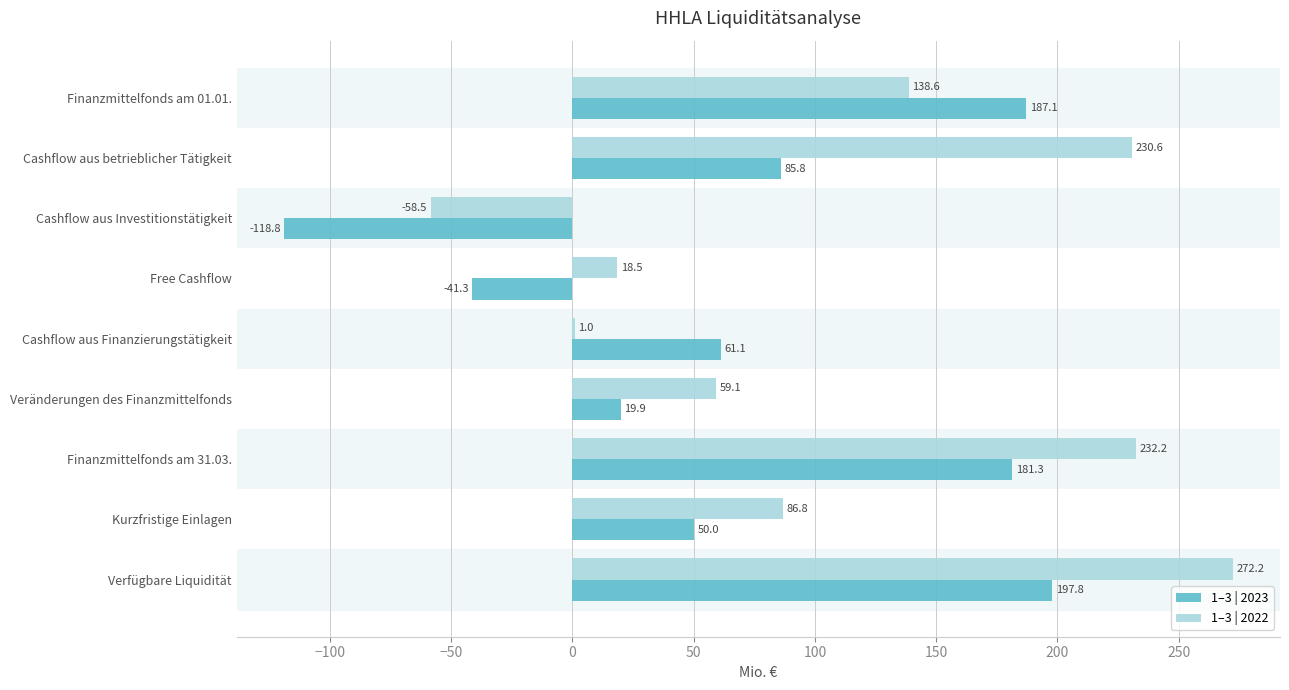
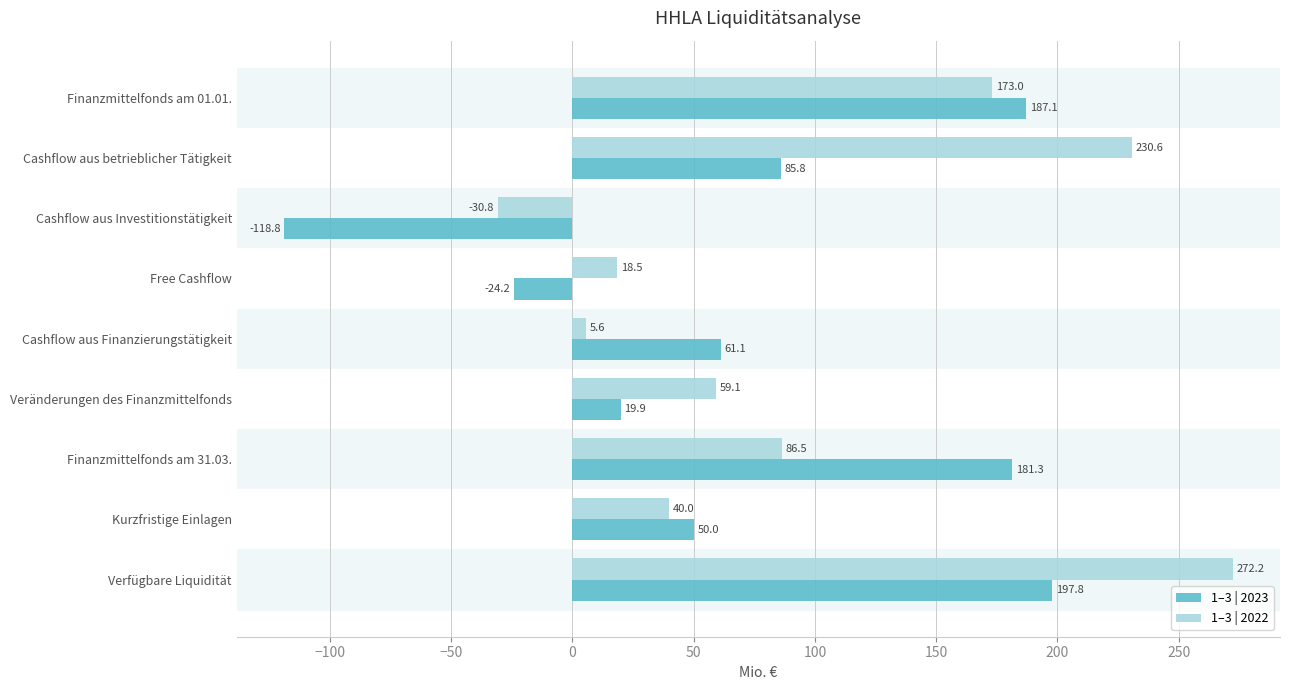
  {
    "1–3 | 2023": {
      "Finanzmittelfonds am 01.01.": 187.1,
      "Cashflow aus betrieblicher Tätigkeit": 85.8,
      "Cashflow aus Investitionstätigkeit": -118.8,
-     "Free Cashflow": -41.3,
+     "Free Cashflow": -24.2,
      "Cashflow aus Finanzierungstätigkeit": 61.1,
      "Veränderungen des Finanzmittelfonds": 19.9,
      "Finanzmittelfonds am 31.03.": 181.3,
      "Kurzfristige Einlagen": 50.0,
      "Verfügbare Liquidität": 197.8
    },
    "1–3 | 2022": {
-     "Finanzmittelfonds am 01.01.": 138.6,
+     "Finanzmittelfonds am 01.01.": 173.0,
      "Cashflow aus betrieblicher Tätigkeit": 230.6,
-     "Cashflow aus Investitionstätigkeit": -58.5,
+     "Cashflow aus Investitionstätigkeit": -30.8,
      "Free Cashflow": 18.5,
-     "Cashflow aus Finanzierungstätigkeit": 1.0,
+     "Cashflow aus Finanzierungstätigkeit": 5.6,
      "Veränderungen des Finanzmittelfonds": 59.1,
-     "Finanzmittelfonds am 31.03.": 232.2,
-     "Kurzfristige Einlagen": 86.8,
+     "Finanzmittelfonds am 31.03.": 86.5,
+     "Kurzfristige Einlagen": 40.0,
      "Verfügbare Liquidität": 272.2
    }
  }
